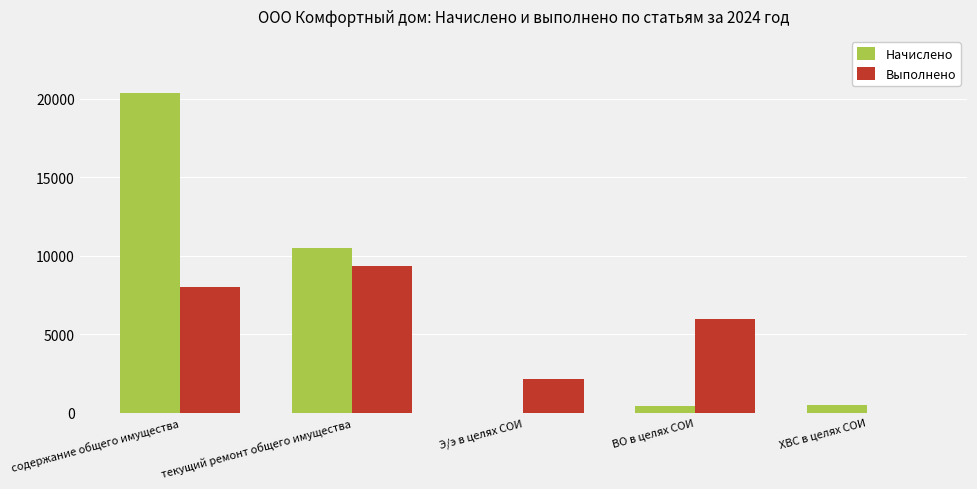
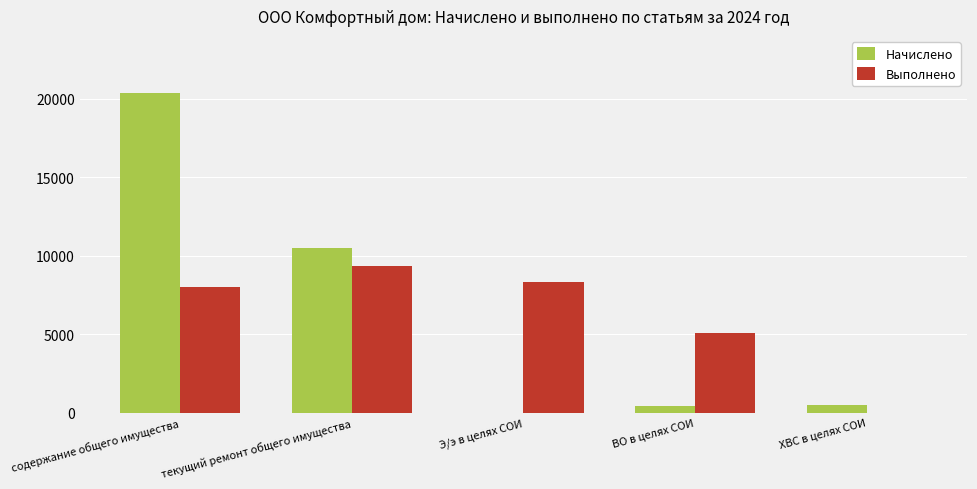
  {
    "Начислено": {
      "содержание общего имущества": 20400,
      "текущий ремонт общего имущества": 10500,
      "Э/э в целях СОИ": 0,
      "ВО в целях СОИ": 400,
      "ХВС в целях СОИ": 500
    },
    "Выполнено": {
      "содержание общего имущества": 8000,
      "текущий ремонт общего имущества": 9300,
-     "Э/э в целях СОИ": 2100,
-     "ВО в целях СОИ": 6000,
+     "Э/э в целях СОИ": 8300,
+     "ВО в целях СОИ": 5100,
      "ХВС в целях СОИ": 0
    }
  }
